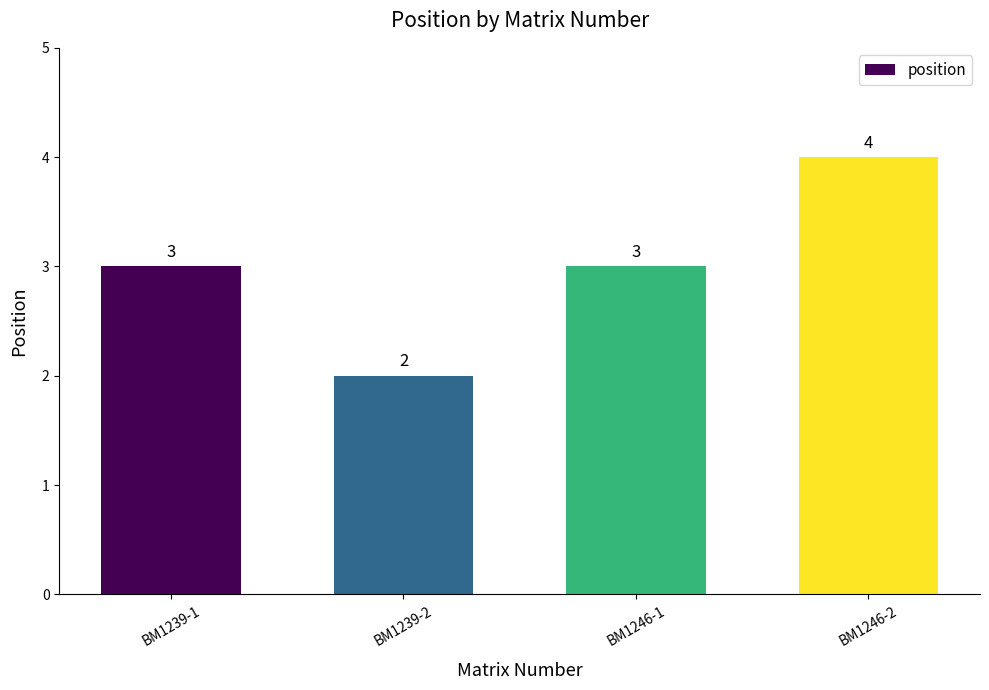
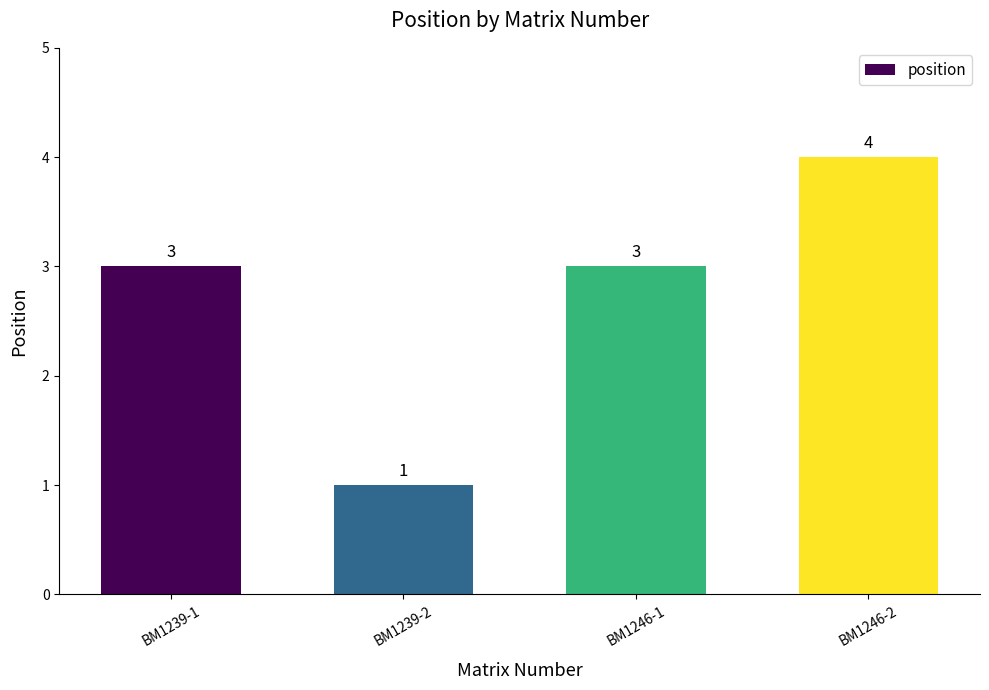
  {
    "BM1239-1": 3,
-   "BM1239-2": 2,
+   "BM1239-2": 1,
    "BM1246-1": 3,
    "BM1246-2": 4
  }
